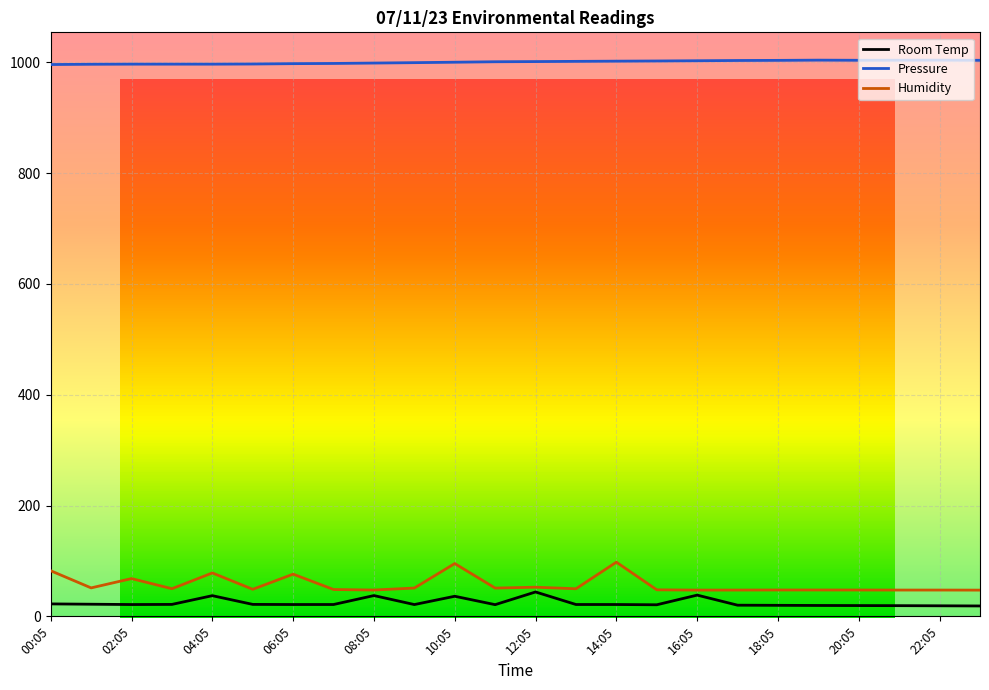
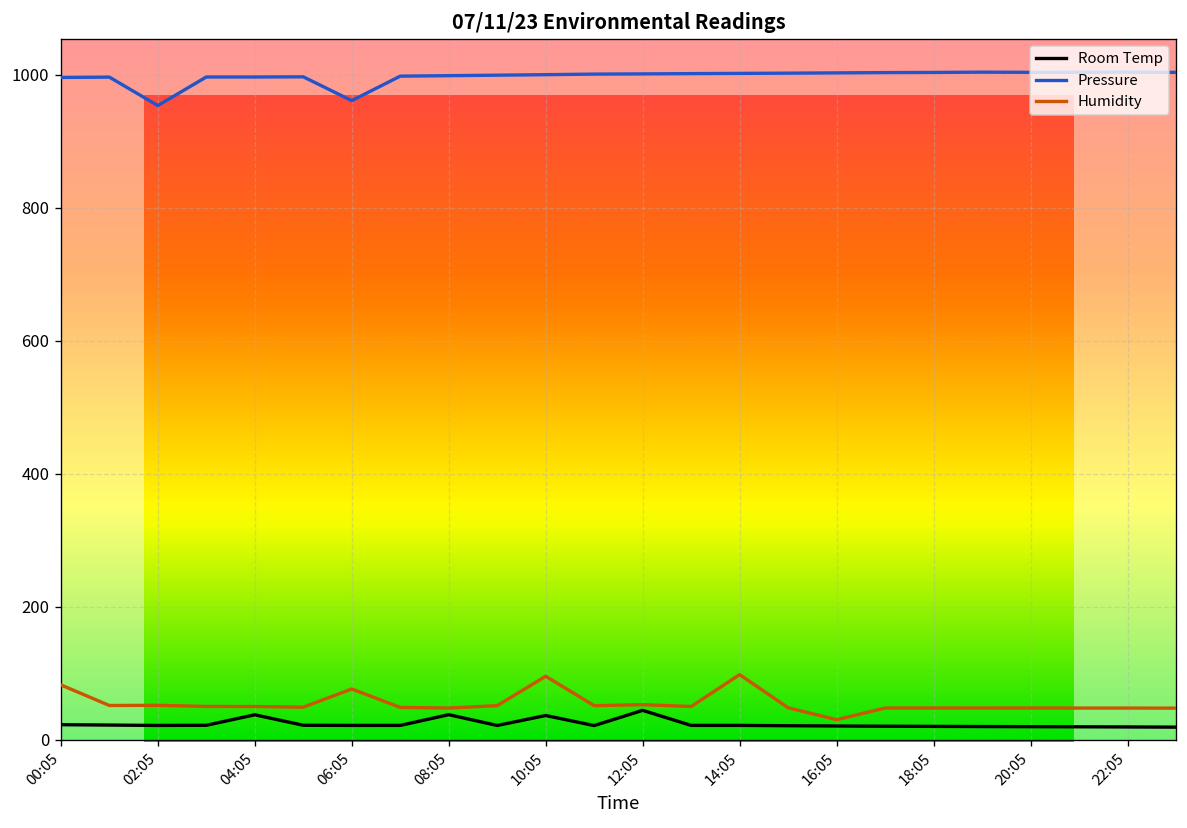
  {
    "Room Temp": {
      "00:05": 20,
      "02:05": 20,
      "04:05": 40,
      "06:05": 20,
      "08:05": 40,
      "10:05": 40,
      "12:05": 40,
      "14:05": 20,
-     "16:05": 40,
+     "16:05": 20,
      "18:05": 20,
      "20:05": 20,
      "22:05": 20
    },
    "Pressure": {
      "00:05": 1000,
-     "02:05": 1000,
+     "02:05": 950,
      "04:05": 1000,
-     "06:05": 1000,
+     "06:05": 960,
      "08:05": 1000,
      "10:05": 1000,
      "12:05": 1000,
      "14:05": 1000,
      "16:05": 1000,
      "18:05": 1000
    },
    "Humidity": {
      "00:05": 80,
-     "02:05": 70,
-     "04:05": 80,
+     "02:05": 50,
+     "04:05": 50,
      "06:05": 80,
      "08:05": 50,
      "10:05": 100,
      "12:05": 50,
      "14:05": 100,
-     "16:05": 50,
+     "16:05": 30,
      "18:05": 50,
      "20:05": 50,
      "22:05": 50
    }
  }
